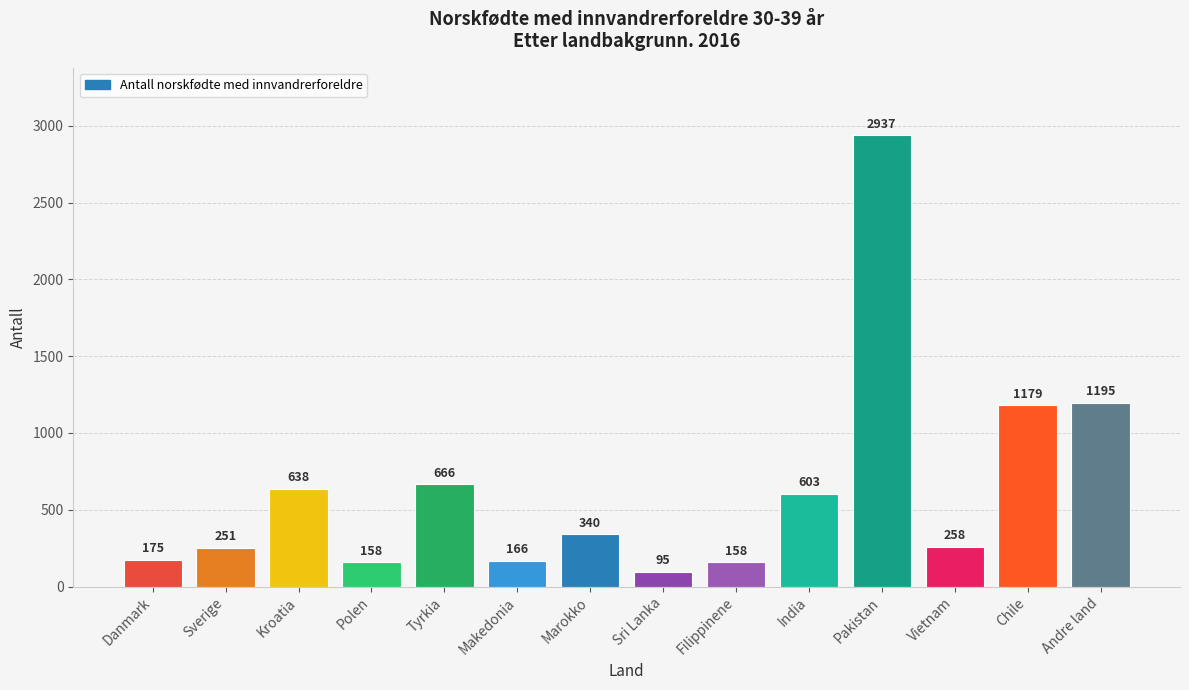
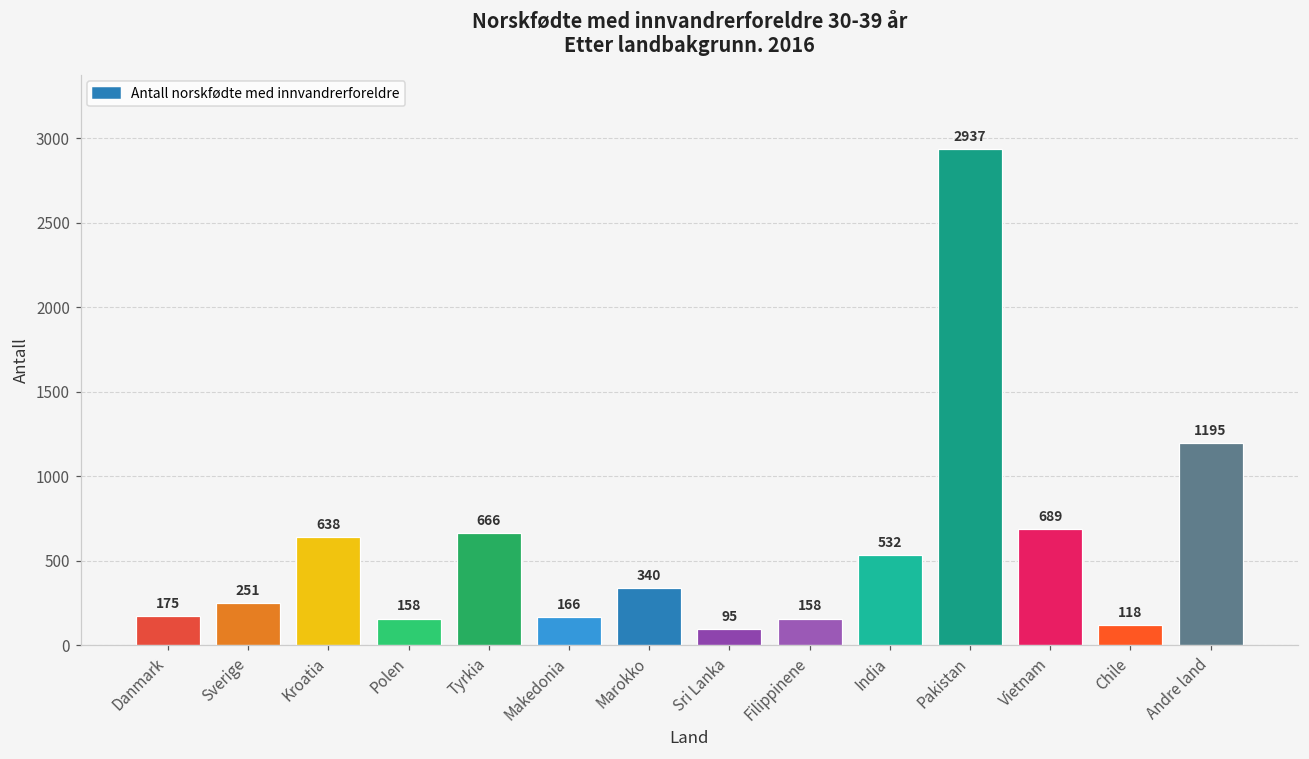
  {
    "Danmark": 175,
    "Sverige": 251,
    "Kroatia": 638,
    "Polen": 158,
    "Tyrkia": 666,
    "Makedonia": 166,
    "Marokko": 340,
    "Sri Lanka": 95,
    "Filippinene": 158,
-   "India": 603,
+   "India": 532,
    "Pakistan": 2937,
-   "Vietnam": 258,
-   "Chile": 1179,
+   "Vietnam": 689,
+   "Chile": 118,
    "Andre land": 1195
  }
